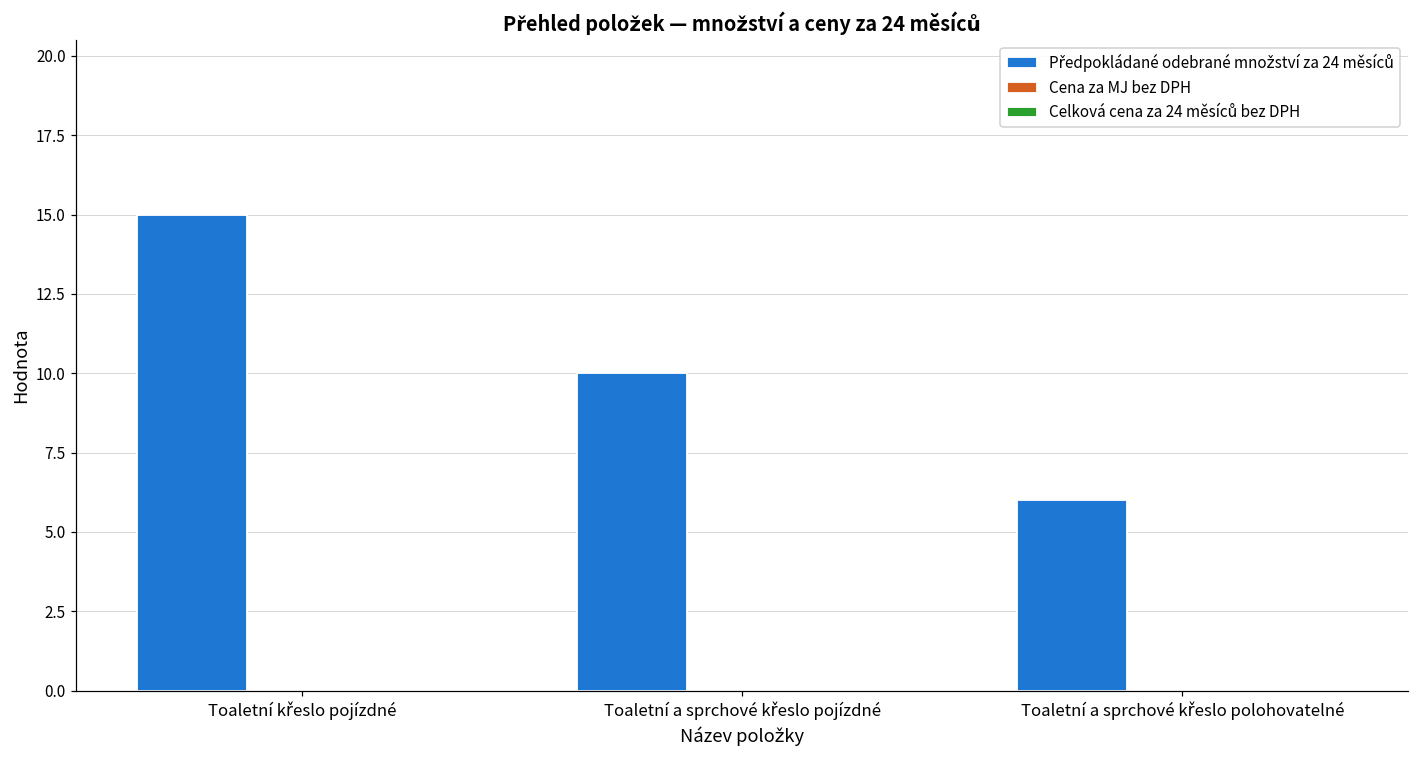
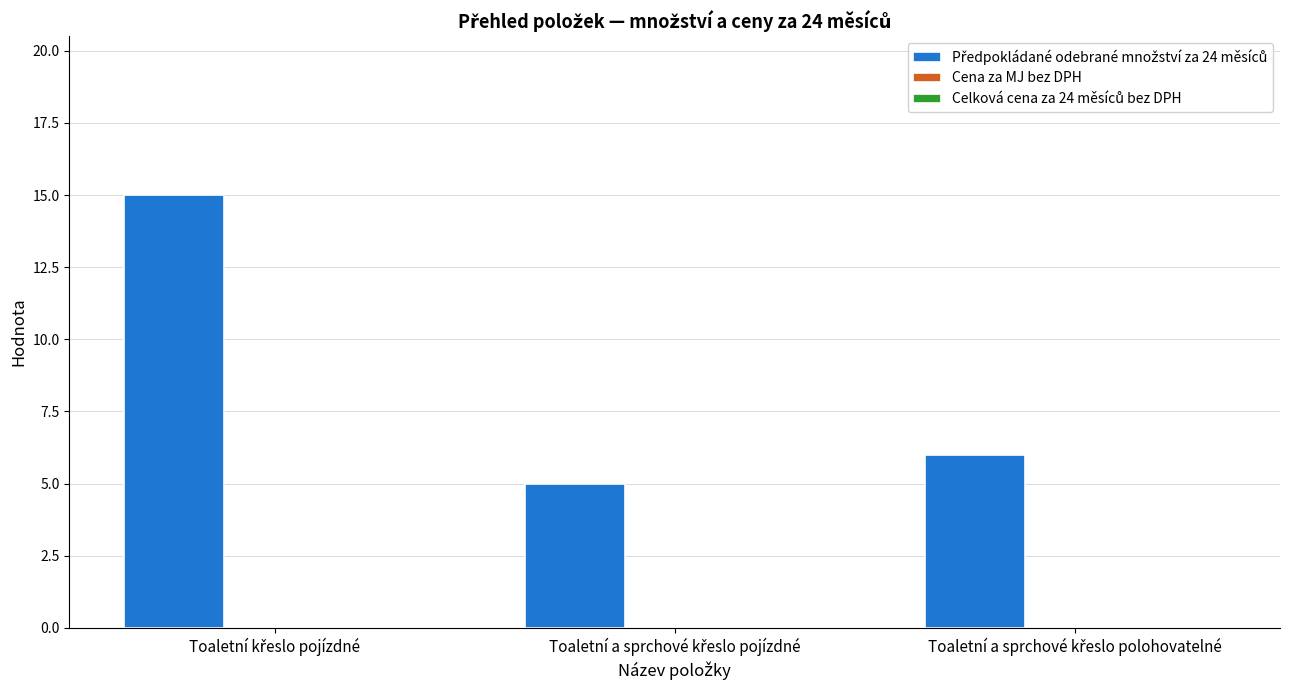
  {
    "Předpokládané odebrané množství za 24 měsíců": {
      "Toaletní křeslo pojízdné": 15,
-     "Toaletní a sprchové křeslo pojízdné": 10,
+     "Toaletní a sprchové křeslo pojízdné": 5,
      "Toaletní a sprchové křeslo polohovatelné": 6
    },
    "Cena za MJ bez DPH": {
      "Toaletní křeslo pojízdné": 0,
      "Toaletní a sprchové křeslo pojízdné": 0,
      "Toaletní a sprchové křeslo polohovatelné": 0
    },
    "Celková cena za 24 měsíců bez DPH": {
      "Toaletní křeslo pojízdné": 0,
      "Toaletní a sprchové křeslo pojízdné": 0,
      "Toaletní a sprchové křeslo polohovatelné": 0
    }
  }
